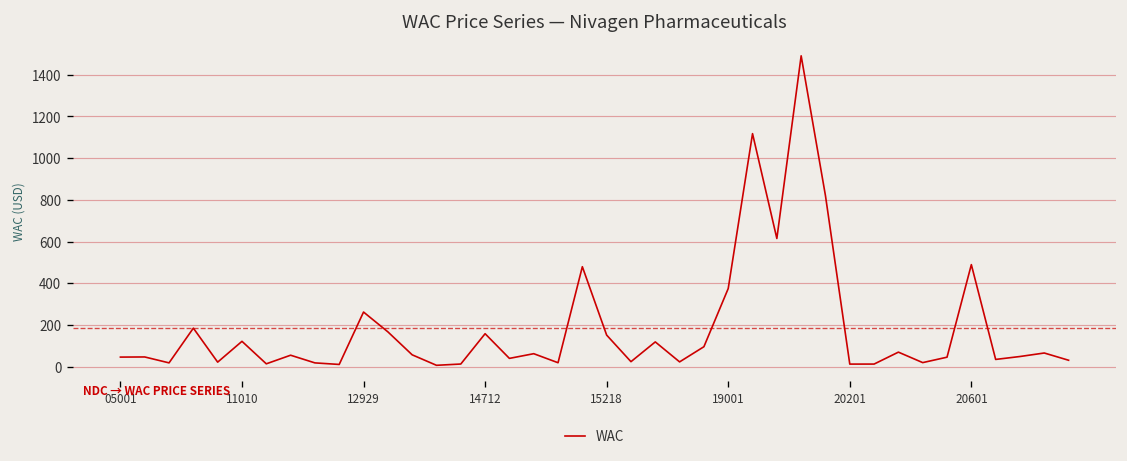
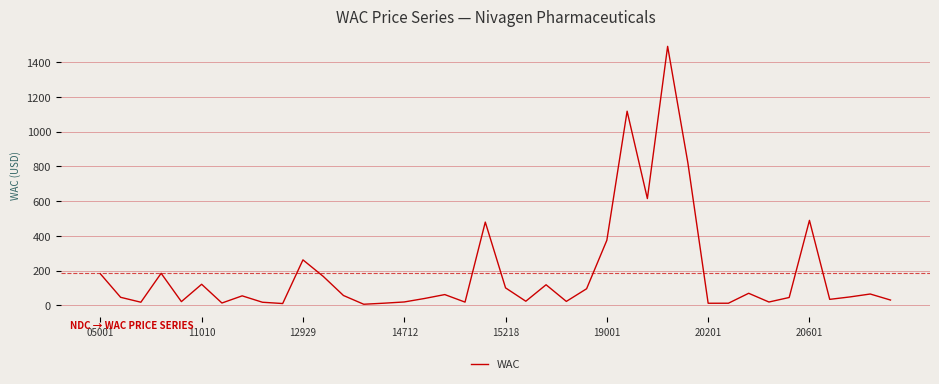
  {
-   "05001": 50,
+   "05001": 180,
    "11010": 120,
    "12929": 260,
-   "14712": 160,
-   "15218": 150,
+   "14712": 20,
+   "15218": 100,
    "19001": 380,
    "20201": 10,
    "20601": 490
  }
